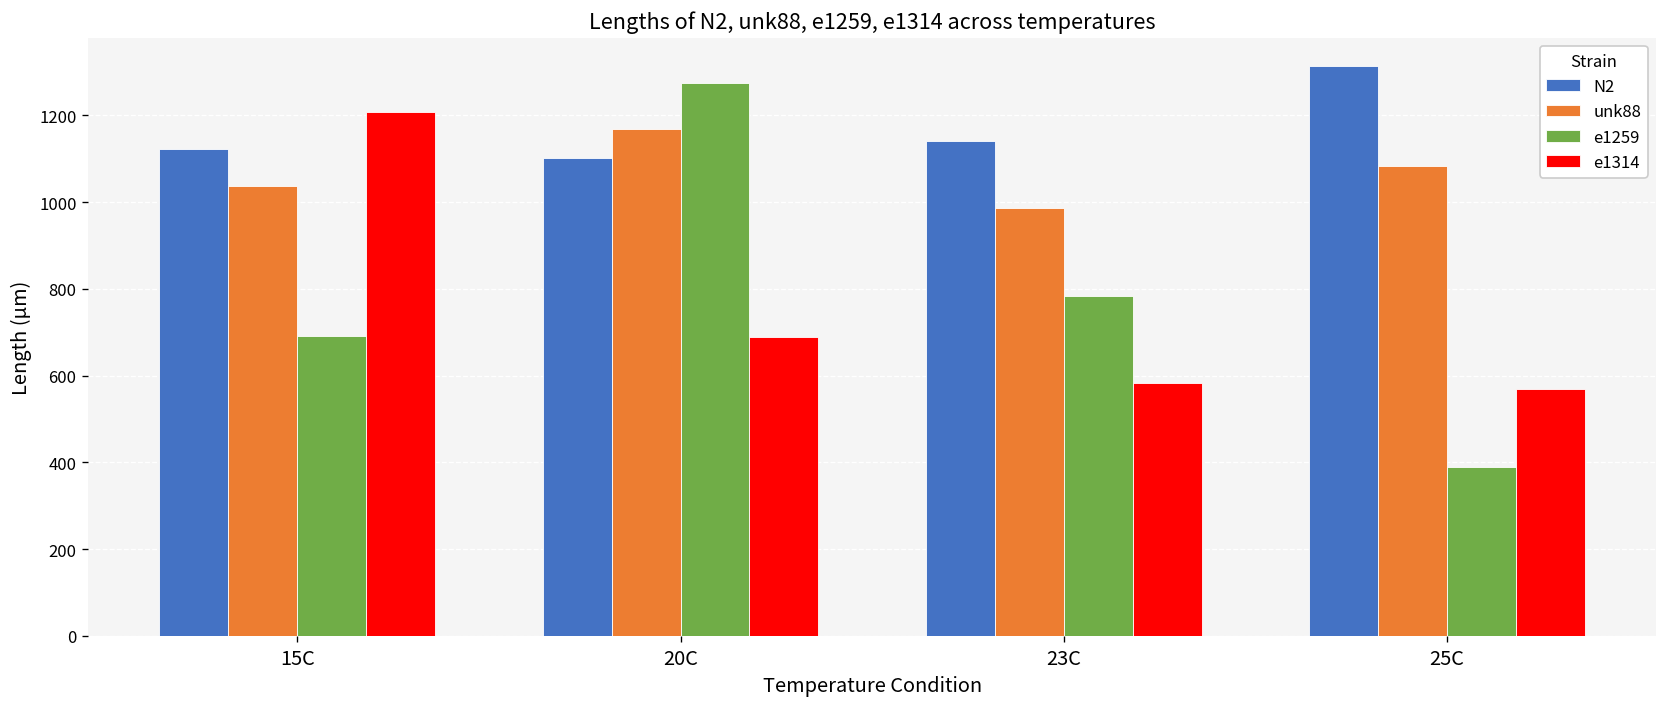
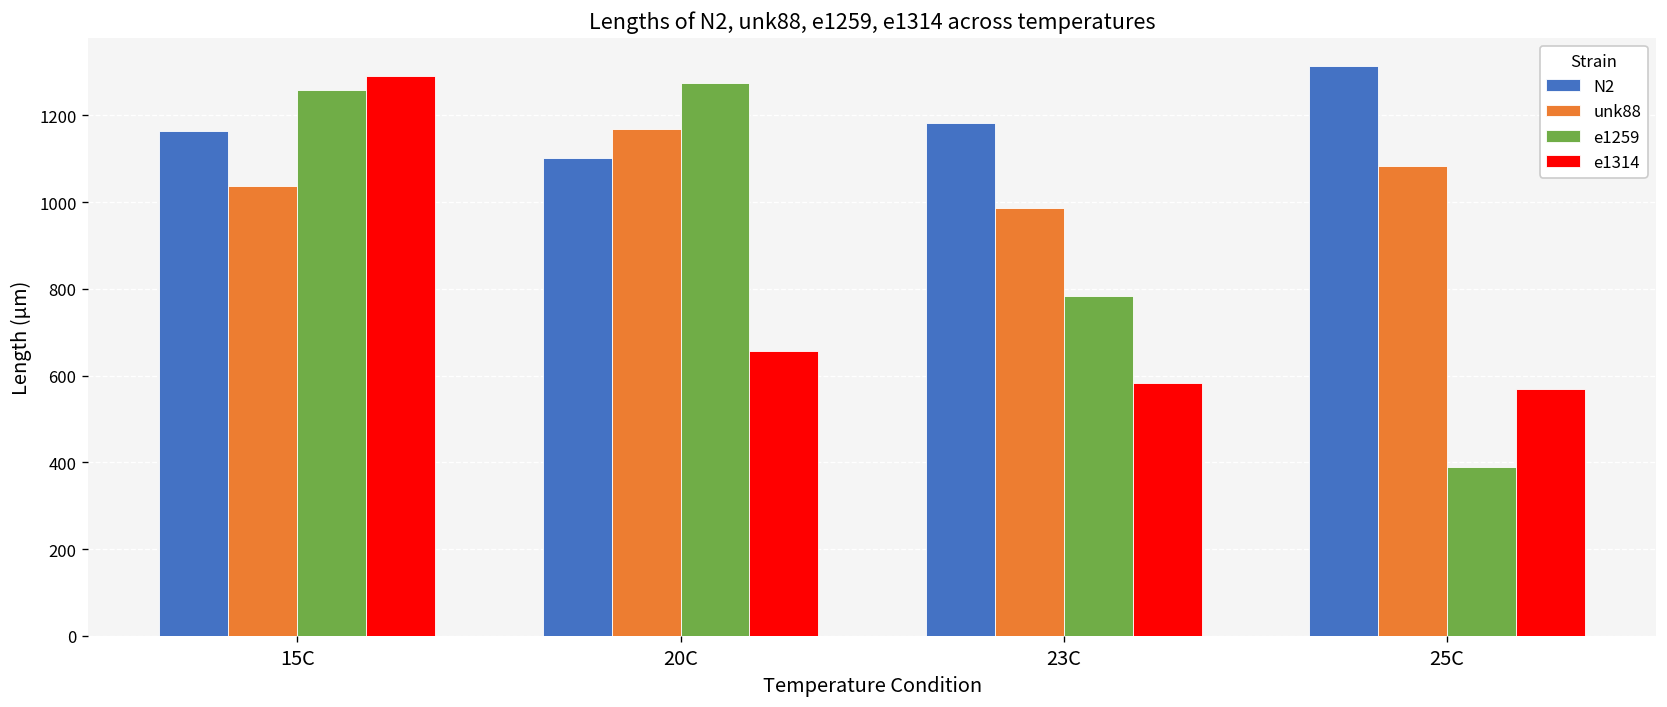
  {
    "N2": {
-     "15C": 1120,
+     "15C": 1160,
      "20C": 1100,
-     "23C": 1140,
+     "23C": 1180,
      "25C": 1310
    },
    "unk88": {
      "15C": 1040,
      "20C": 1170,
      "23C": 990,
      "25C": 1080
    },
    "e1259": {
-     "15C": 690,
+     "15C": 1260,
      "20C": 1270,
      "23C": 780,
      "25C": 390
    },
    "e1314": {
-     "15C": 1210,
-     "20C": 690,
+     "15C": 1290,
+     "20C": 660,
      "23C": 580,
      "25C": 570
    }
  }
